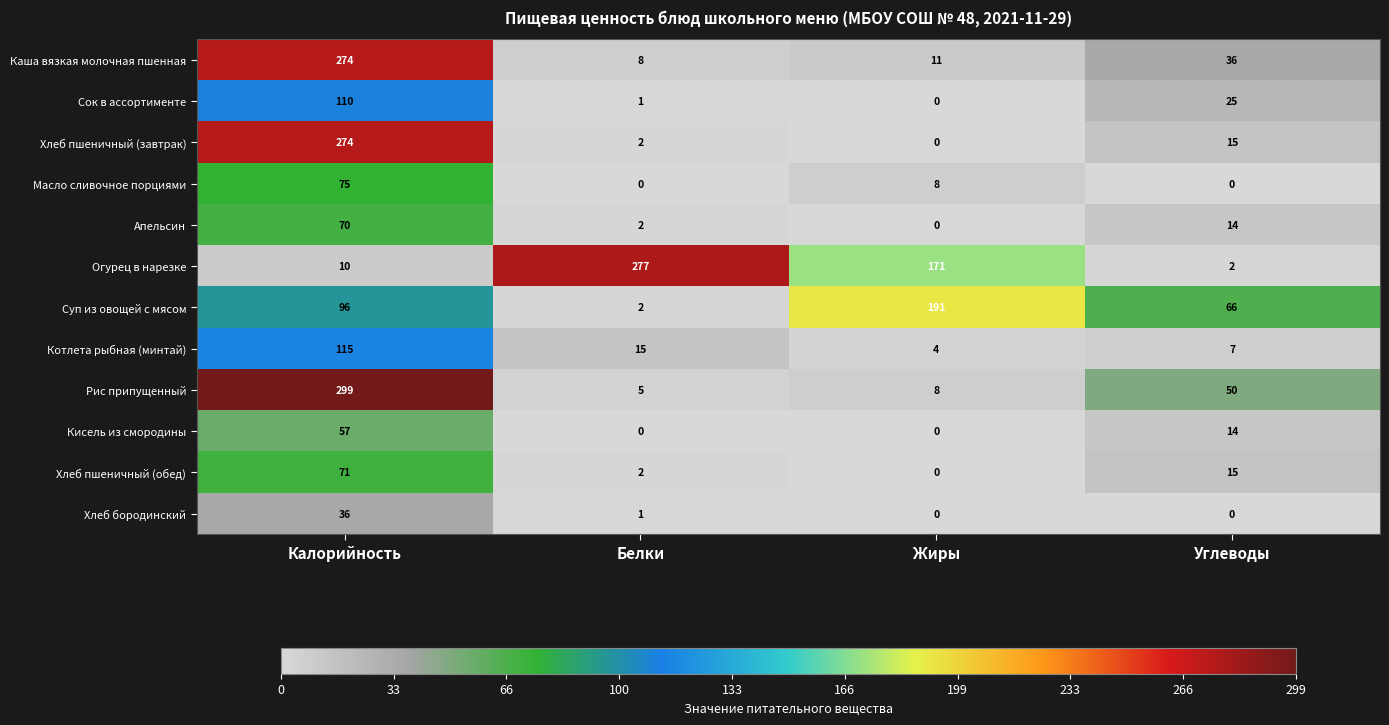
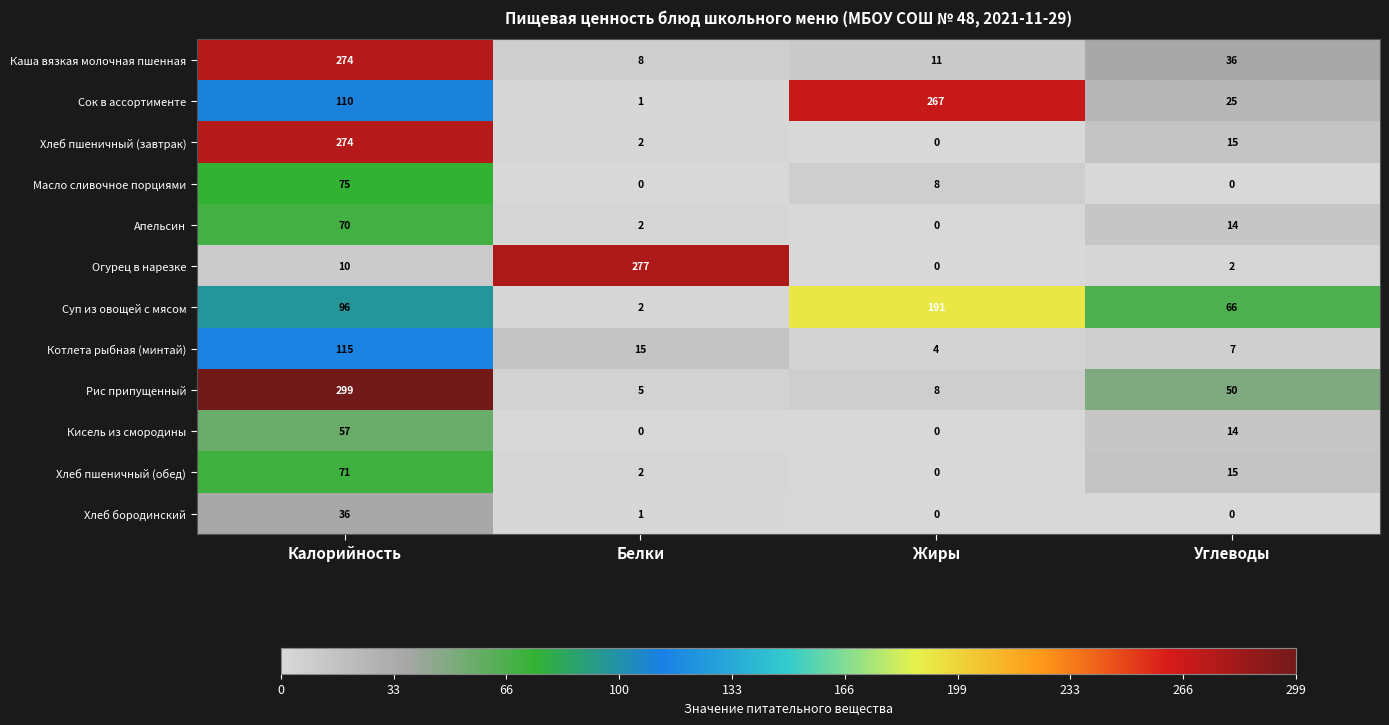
  {
    "Каша вязкая молочная пшенная": {
      "Калорийность": 274,
      "Белки": 8,
      "Жиры": 11,
      "Углеводы": 36
    },
    "Сок в ассортименте": {
      "Калорийность": 110,
      "Белки": 1,
-     "Жиры": 0,
+     "Жиры": 267,
      "Углеводы": 25
    },
    "Хлеб пшеничный (завтрак)": {
      "Калорийность": 274,
      "Белки": 2,
      "Жиры": 0,
      "Углеводы": 15
    },
    "Масло сливочное порциями": {
      "Калорийность": 75,
      "Белки": 0,
      "Жиры": 8,
      "Углеводы": 0
    },
    "Апельсин": {
      "Калорийность": 70,
      "Белки": 2,
      "Жиры": 0,
      "Углеводы": 14
    },
    "Огурец в нарезке": {
      "Калорийность": 10,
      "Белки": 277,
-     "Жиры": 171,
+     "Жиры": 0,
      "Углеводы": 2
    },
    "Суп из овощей с мясом": {
      "Калорийность": 96,
      "Белки": 2,
      "Жиры": 191,
      "Углеводы": 66
    },
    "Котлета рыбная (минтай)": {
      "Калорийность": 115,
      "Белки": 15,
      "Жиры": 4,
      "Углеводы": 7
    },
    "Рис припущенный": {
      "Калорийность": 299,
      "Белки": 5,
      "Жиры": 8,
      "Углеводы": 50
    },
    "Кисель из смородины": {
      "Калорийность": 57,
      "Белки": 0,
      "Жиры": 0,
      "Углеводы": 14
    },
    "Хлеб пшеничный (обед)": {
      "Калорийность": 71,
      "Белки": 2,
      "Жиры": 0,
      "Углеводы": 15
    },
    "Хлеб бородинский": {
      "Калорийность": 36,
      "Белки": 1,
      "Жиры": 0,
      "Углеводы": 0
    }
  }
